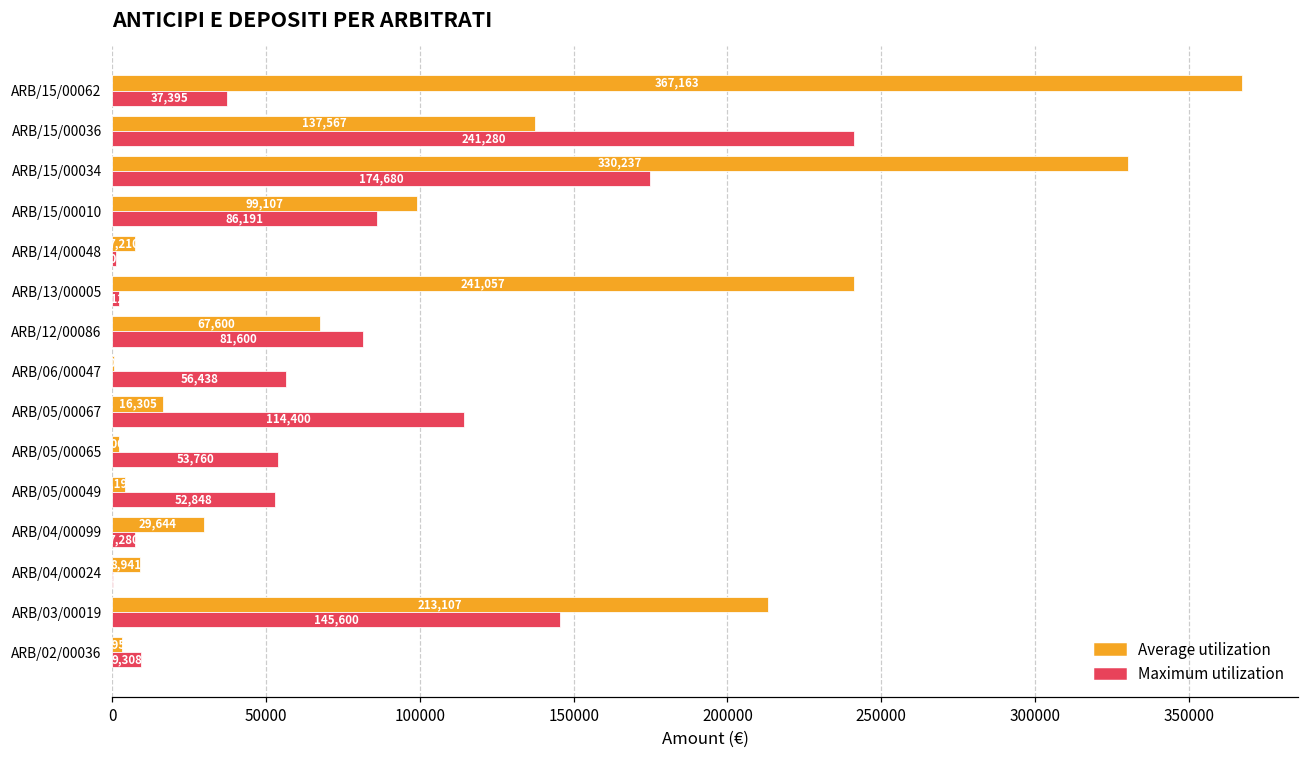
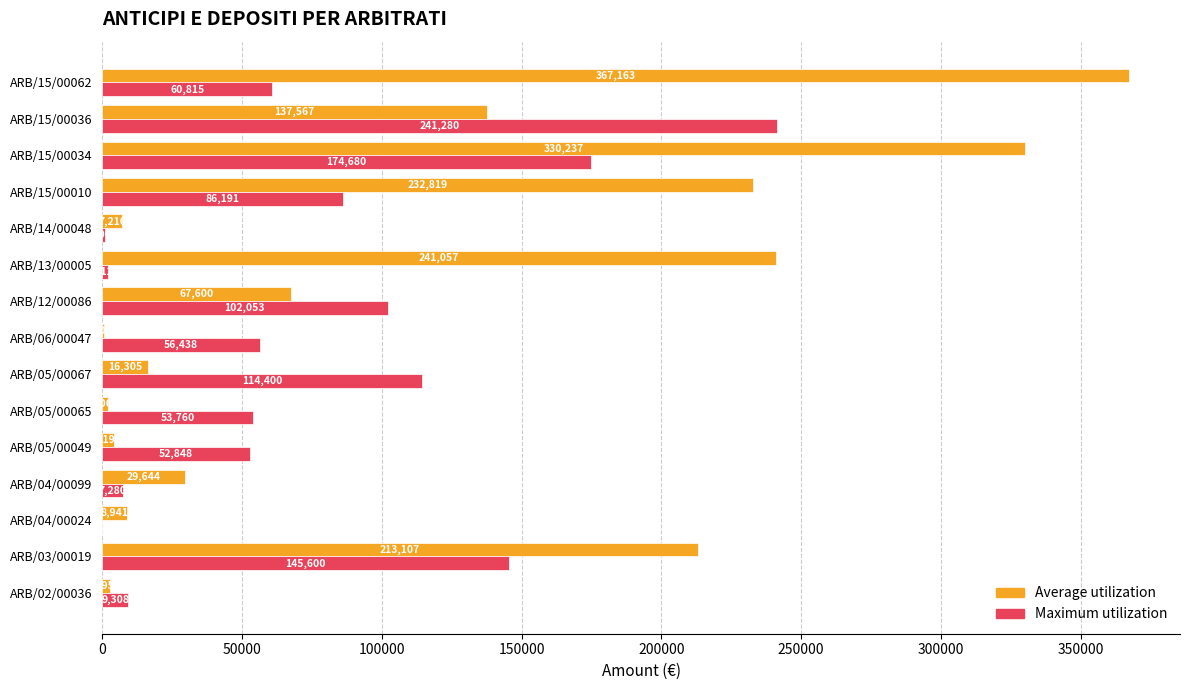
  {
    "Average utilization": {
      "ARB/15/00062": "367,163",
      "ARB/15/00036": "137,567",
      "ARB/15/00034": "330,237",
-     "ARB/15/00010": "99,107",
+     "ARB/15/00010": "232,819",
      "ARB/14/00048": "7,210",
      "ARB/13/00005": "241,057",
      "ARB/12/00086": "67,600",
      "ARB/05/00067": "16,305",
      "ARB/04/00099": "29,644",
      "ARB/04/00024": "8,941",
      "ARB/03/00019": "213,107"
    },
    "Maximum utilization": {
-     "ARB/15/00062": "37,395",
+     "ARB/15/00062": "60,815",
      "ARB/15/00036": "241,280",
      "ARB/15/00034": "174,680",
      "ARB/15/00010": "86,191",
-     "ARB/12/00086": "81,600",
+     "ARB/12/00086": "102,053",
      "ARB/06/00047": "56,438",
      "ARB/05/00067": "114,400",
      "ARB/05/00065": "53,760",
      "ARB/05/00049": "52,848",
      "ARB/04/00099": "7,280",
      "ARB/03/00019": "145,600",
      "ARB/02/00036": "9,308"
    }
  }
